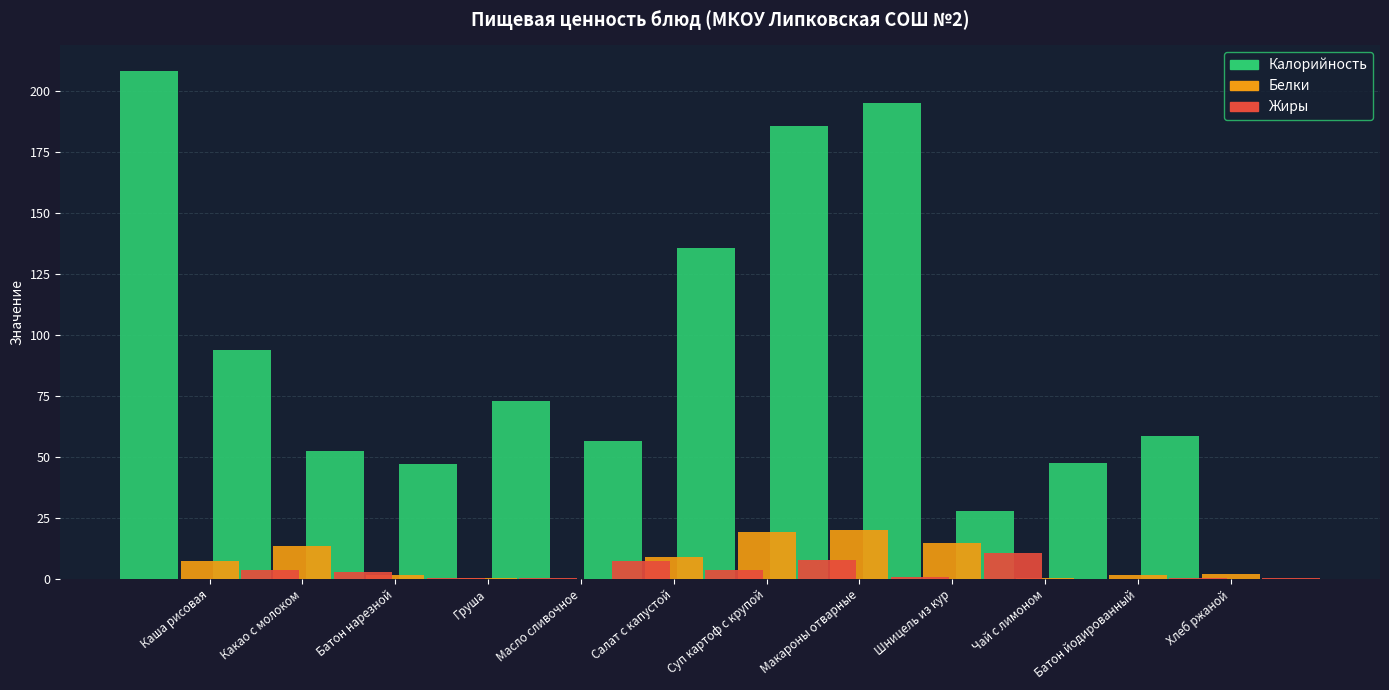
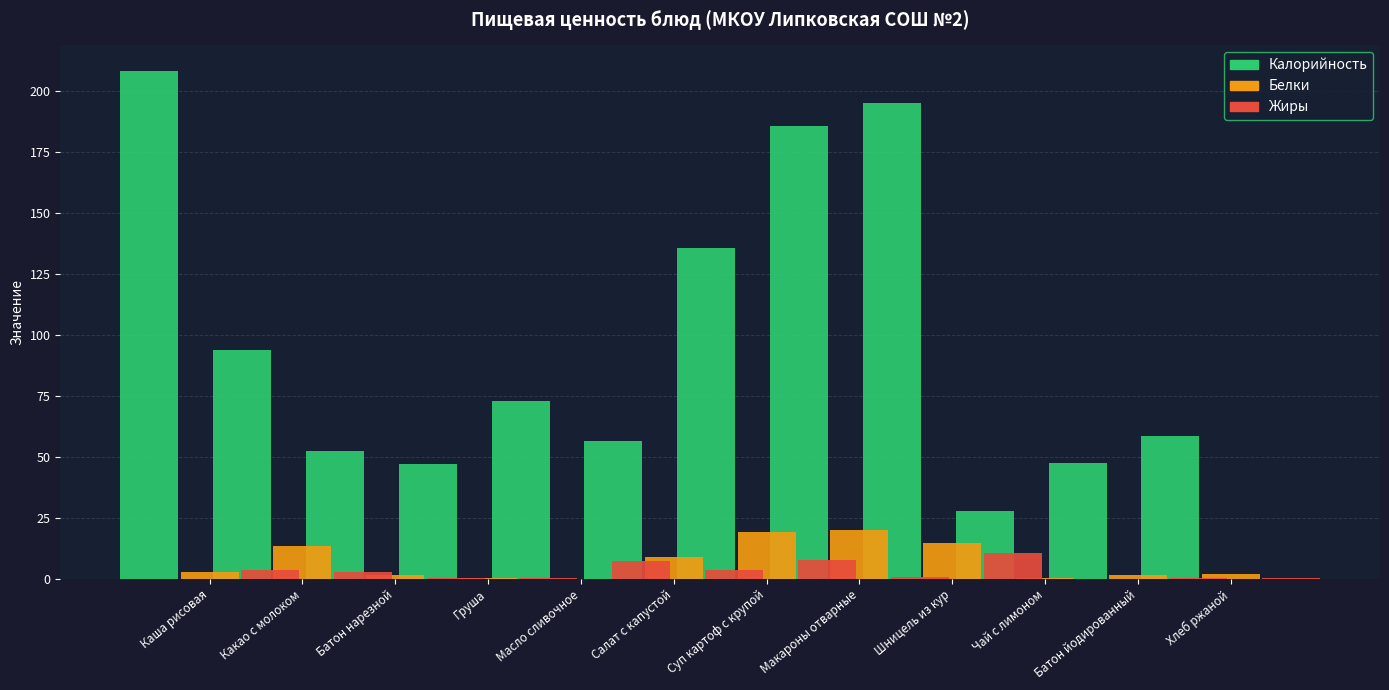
  {
    "Белки": {
-     "Каша рисовая": 7,
+     "Каша рисовая": 3,
      "Какао с молоком": 14,
      "Батон нарезной": 2,
      "Салат с капустой": 9,
      "Суп картоф с крупой": 19,
      "Макароны отварные": 20,
      "Шницель из кур": 15,
      "Батон йодированный": 2,
      "Хлеб ржаной": 2
    }
  }
